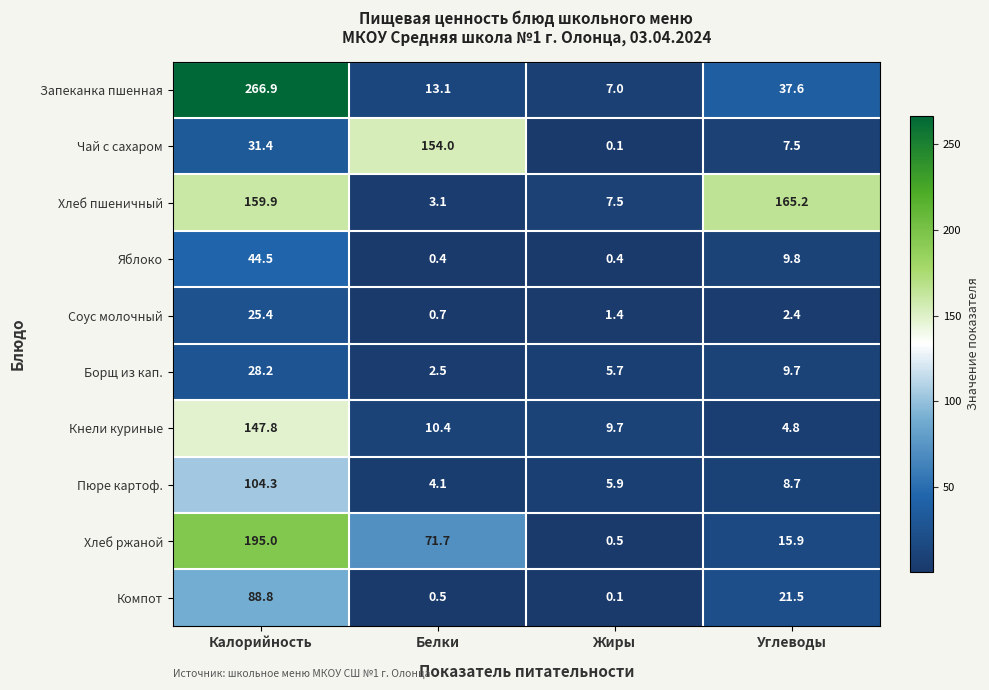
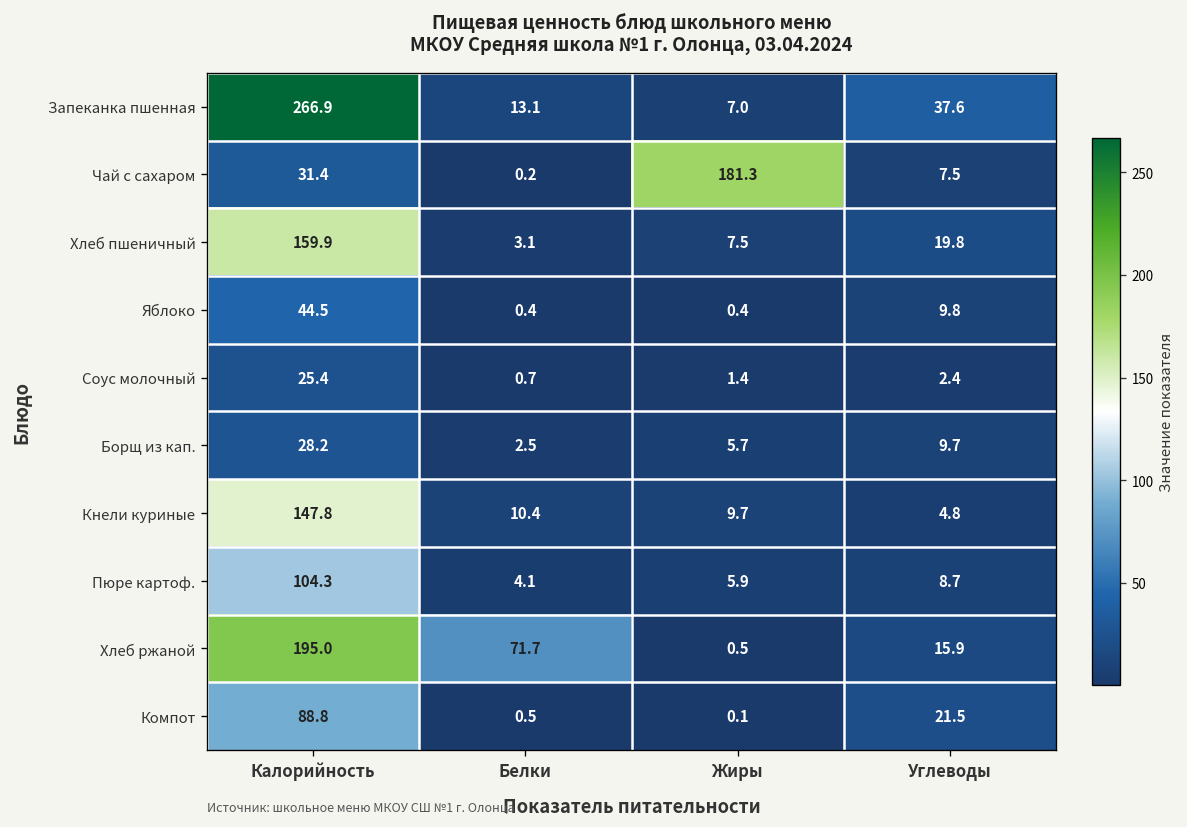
  {
    "Запеканка пшенная": {
      "Калорийность": 266.9,
      "Белки": 13.1,
      "Жиры": 7.0,
      "Углеводы": 37.6
    },
    "Чай с сахаром": {
      "Калорийность": 31.4,
-     "Белки": 154.0,
-     "Жиры": 0.1,
+     "Белки": 0.2,
+     "Жиры": 181.3,
      "Углеводы": 7.5
    },
    "Хлеб пшеничный": {
      "Калорийность": 159.9,
      "Белки": 3.1,
      "Жиры": 7.5,
-     "Углеводы": 165.2
+     "Углеводы": 19.8
    },
    "Яблоко": {
      "Калорийность": 44.5,
      "Белки": 0.4,
      "Жиры": 0.4,
      "Углеводы": 9.8
    },
    "Соус молочный": {
      "Калорийность": 25.4,
      "Белки": 0.7,
      "Жиры": 1.4,
      "Углеводы": 2.4
    },
    "Борщ из кап.": {
      "Калорийность": 28.2,
      "Белки": 2.5,
      "Жиры": 5.7,
      "Углеводы": 9.7
    },
    "Кнели куриные": {
      "Калорийность": 147.8,
      "Белки": 10.4,
      "Жиры": 9.7,
      "Углеводы": 4.8
    },
    "Пюре картоф.": {
      "Калорийность": 104.3,
      "Белки": 4.1,
      "Жиры": 5.9,
      "Углеводы": 8.7
    },
    "Хлеб ржаной": {
      "Калорийность": 195.0,
      "Белки": 71.7,
      "Жиры": 0.5,
      "Углеводы": 15.9
    },
    "Компот": {
      "Калорийность": 88.8,
      "Белки": 0.5,
      "Жиры": 0.1,
      "Углеводы": 21.5
    }
  }
